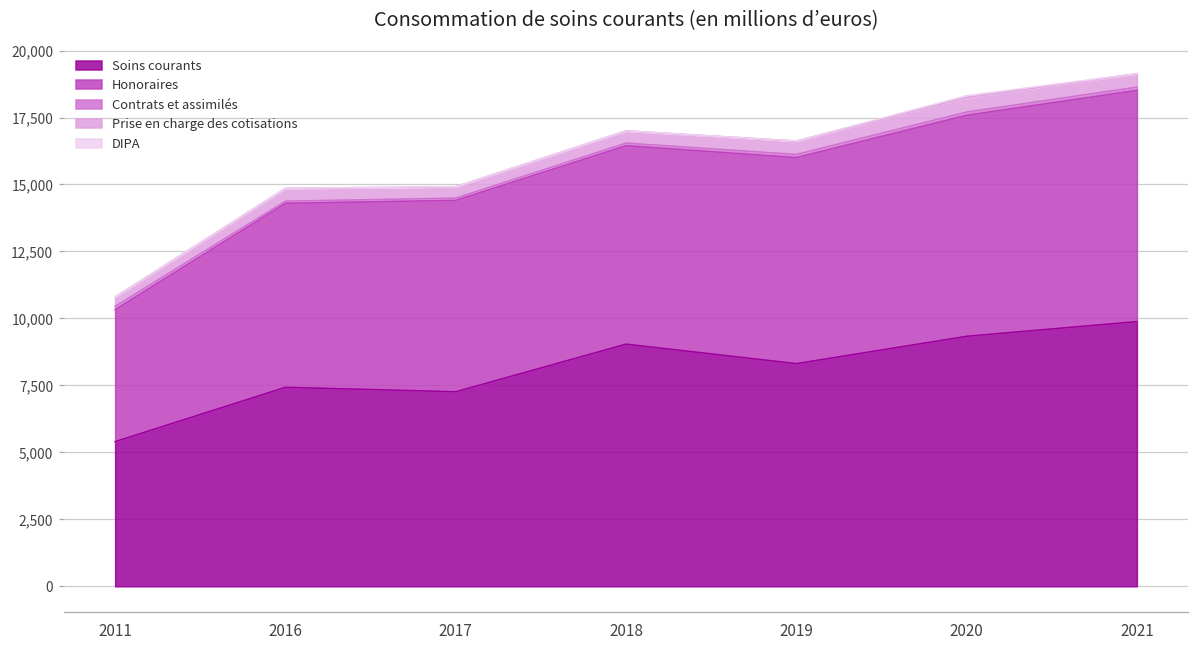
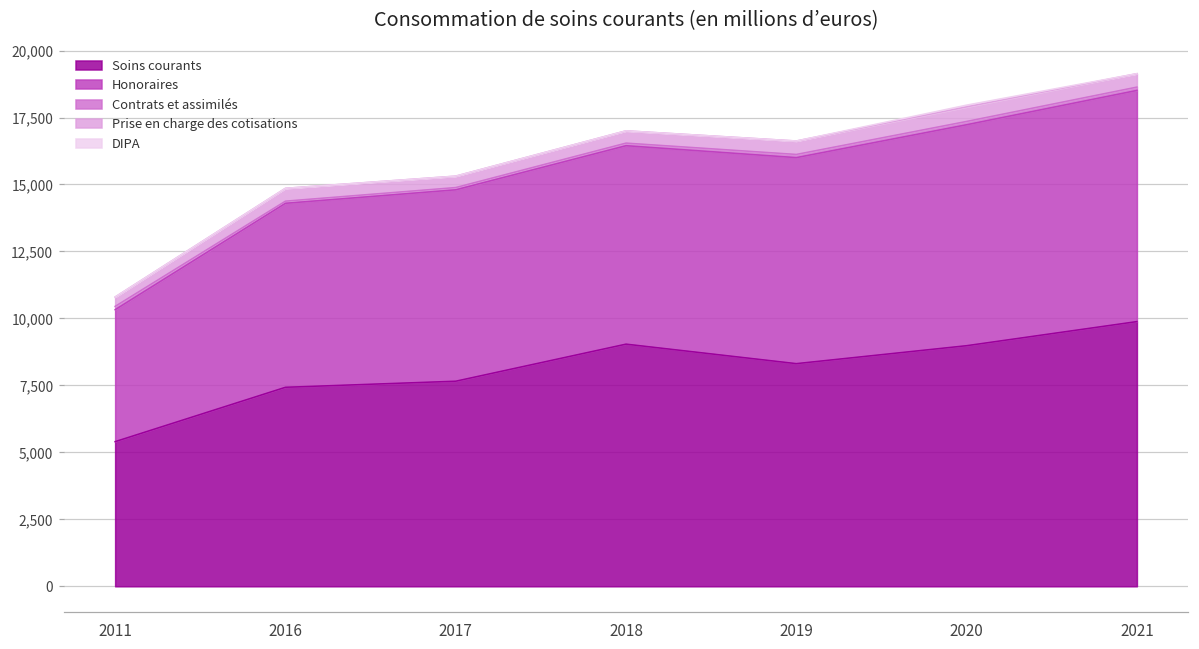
  {
    "Soins courants": {
      "2011": "5,400",
      "2016": "7,400",
-     "2017": "7,300",
+     "2017": "7,700",
      "2018": "9,000",
      "2019": "8,300",
-     "2020": "9,300",
+     "2020": "9,000",
      "2021": "9,900"
    }
  }
